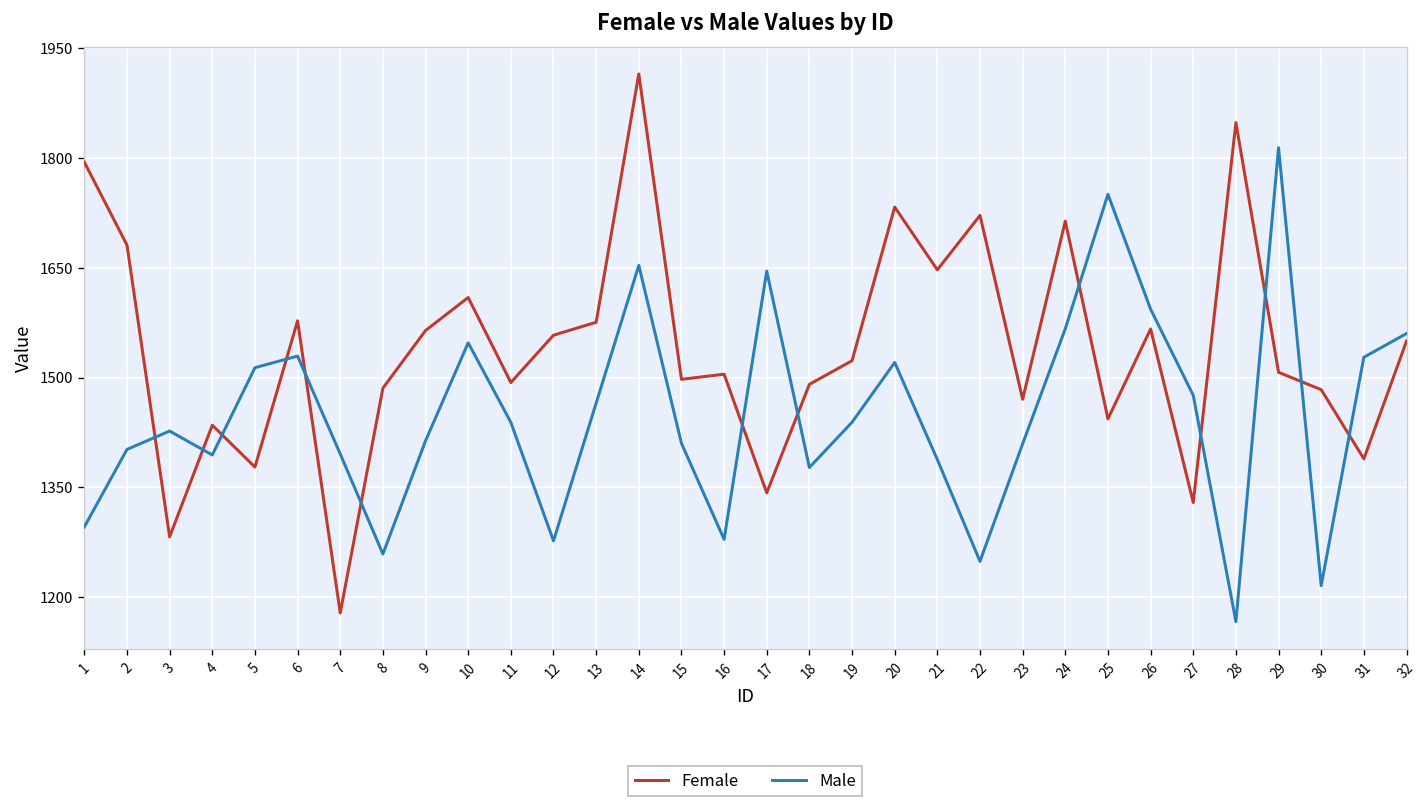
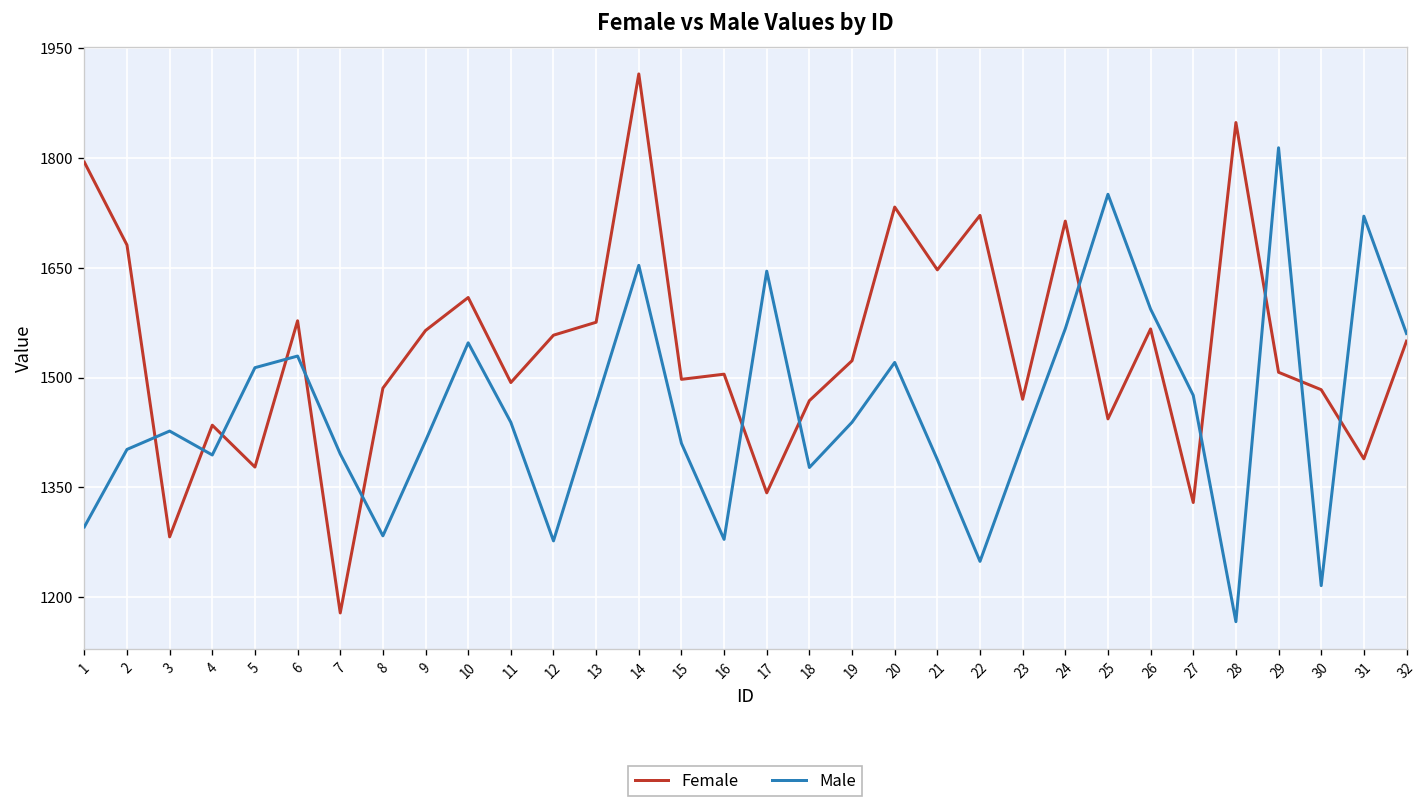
  {
    "Female": {
      "1": 1790,
      "2": 1680,
      "3": 1280,
      "4": 1440,
      "5": 1380,
      "6": 1580,
      "7": 1180,
      "8": 1490,
      "9": 1560,
      "10": 1610,
      "11": 1490,
      "12": 1560,
      "13": 1580,
      "14": 1920,
      "15": 1500,
      "16": 1500,
      "17": 1340,
-     "18": 1490,
+     "18": 1470,
      "19": 1520,
      "20": 1730,
      "21": 1650,
      "22": 1720,
      "23": 1470,
      "24": 1710,
      "25": 1440,
      "26": 1570,
      "27": 1330,
      "28": 1850,
      "29": 1510,
      "30": 1480,
      "31": 1390,
      "32": 1550
    },
    "Male": {
      "1": 1300,
      "2": 1400,
      "3": 1430,
      "4": 1390,
      "5": 1510,
      "6": 1530,
      "7": 1400,
-     "8": 1260,
+     "8": 1280,
      "9": 1410,
      "10": 1550,
      "11": 1440,
      "12": 1280,
      "13": 1470,
      "14": 1650,
      "15": 1410,
      "16": 1280,
      "17": 1650,
      "18": 1380,
      "19": 1440,
      "20": 1520,
      "21": 1390,
      "22": 1250,
      "23": 1410,
      "24": 1570,
      "25": 1750,
      "26": 1590,
      "27": 1480,
      "28": 1170,
      "29": 1810,
      "30": 1220,
-     "31": 1530,
+     "31": 1720,
      "32": 1560
    }
  }
